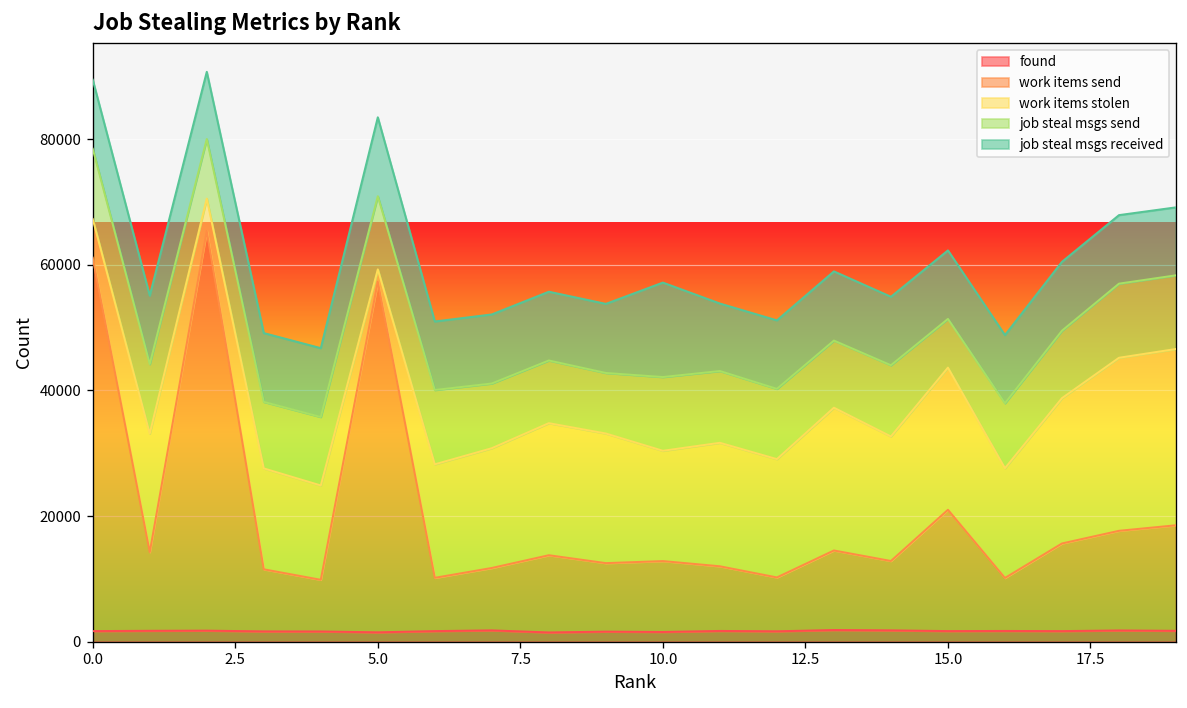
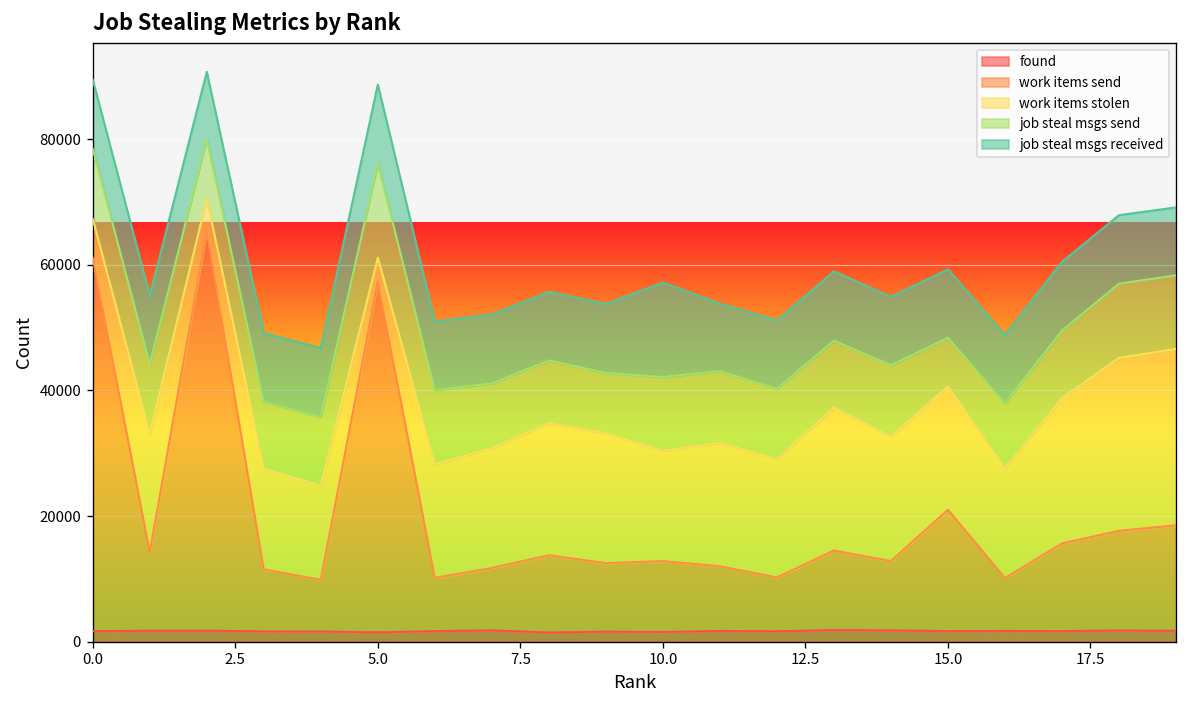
  {
    "work items stolen": {
      "0.0": 6000,
-     "5.0": 2000,
+     "5.0": 4000,
      "10.0": 18000,
-     "15.0": 23000
+     "15.0": 20000
    },
    "job steal msgs send": {
      "0.0": 11000,
-     "5.0": 12000,
+     "5.0": 15000,
      "10.0": 12000,
      "15.0": 8000
    },
    "job steal msgs received": {
      "0.0": 11000,
      "5.0": 13000,
      "10.0": 15000,
      "15.0": 11000
    }
  }
